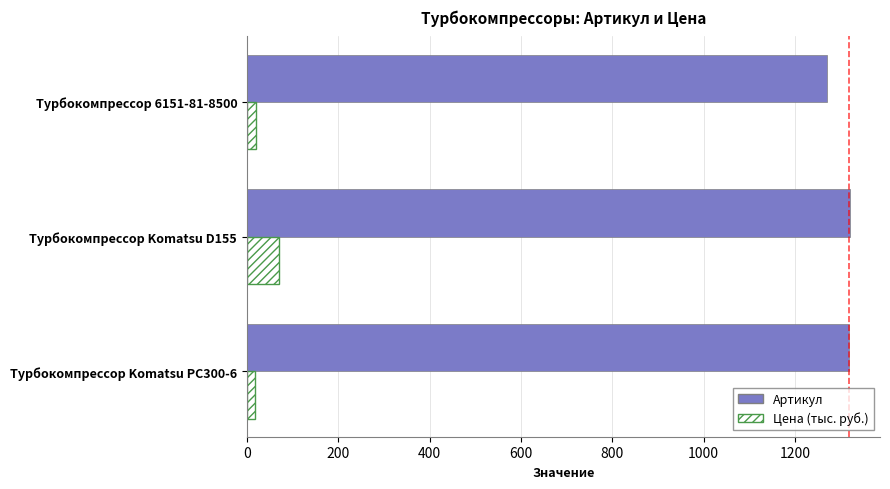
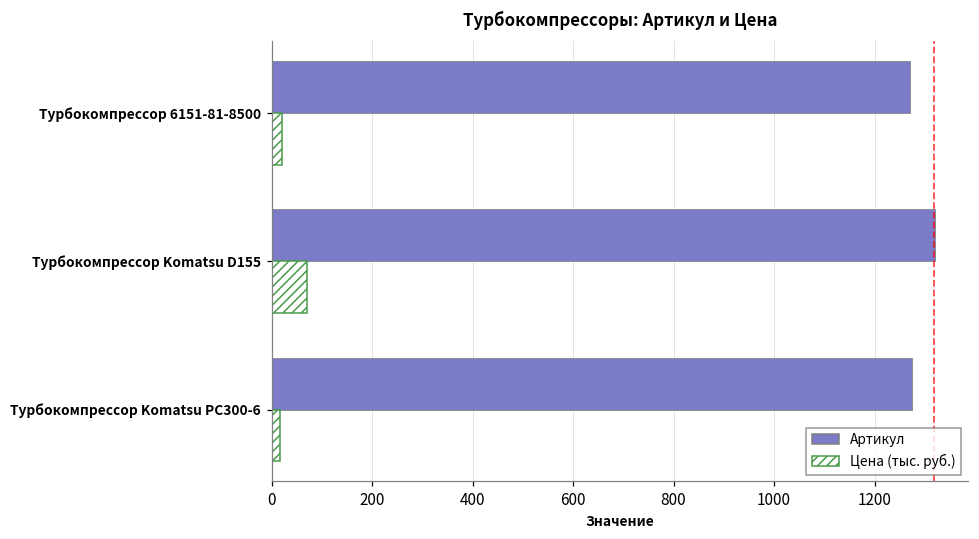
  {
    "Артикул": {
      "Турбокомпрессор 6151-81-8500": 1270,
      "Турбокомпрессор Komatsu D155": 1320,
-     "Турбокомпрессор Komatsu PC300-6": 1320
+     "Турбокомпрессор Komatsu PC300-6": 1270
    },
    "Цена (тыс. руб.)": {
      "Турбокомпрессор 6151-81-8500": 20,
      "Турбокомпрессор Komatsu D155": 70,
      "Турбокомпрессор Komatsu PC300-6": 20
    }
  }
